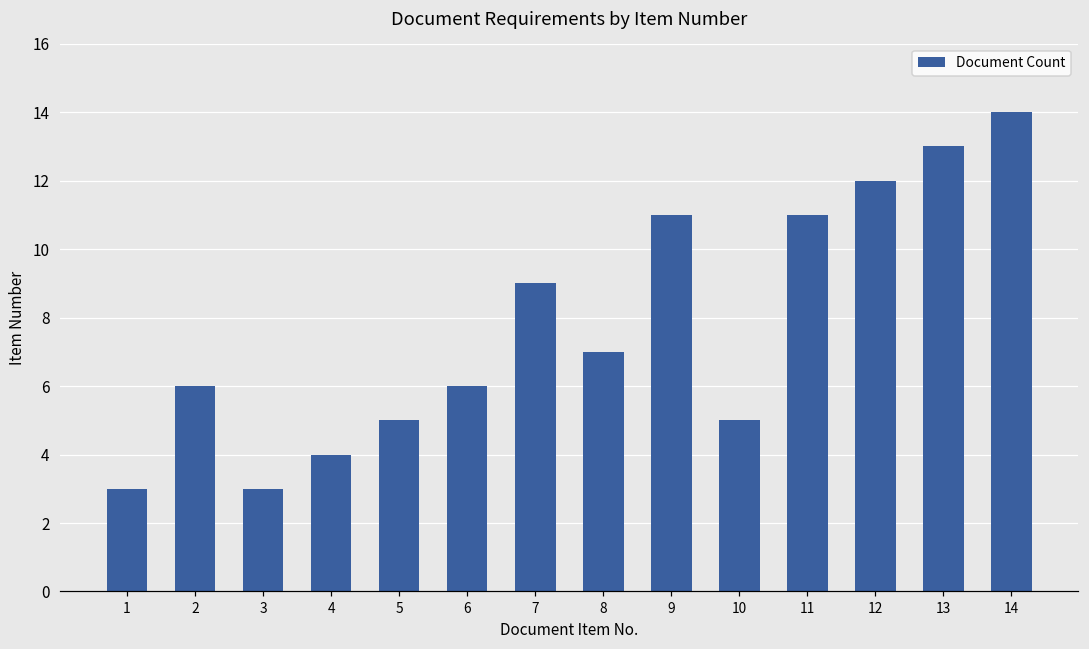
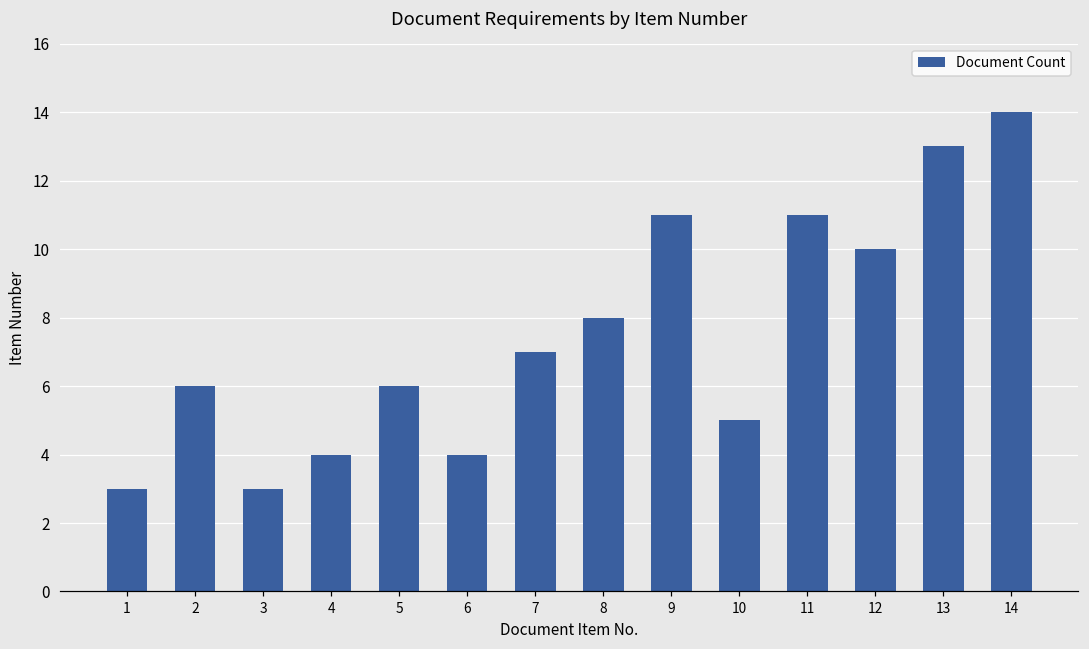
  {
    "1": 3,
    "2": 6,
    "3": 3,
    "4": 4,
-   "5": 5,
-   "6": 6,
-   "7": 9,
-   "8": 7,
+   "5": 6,
+   "6": 4,
+   "7": 7,
+   "8": 8,
    "9": 11,
    "10": 5,
    "11": 11,
-   "12": 12,
+   "12": 10,
    "13": 13,
    "14": 14
  }
